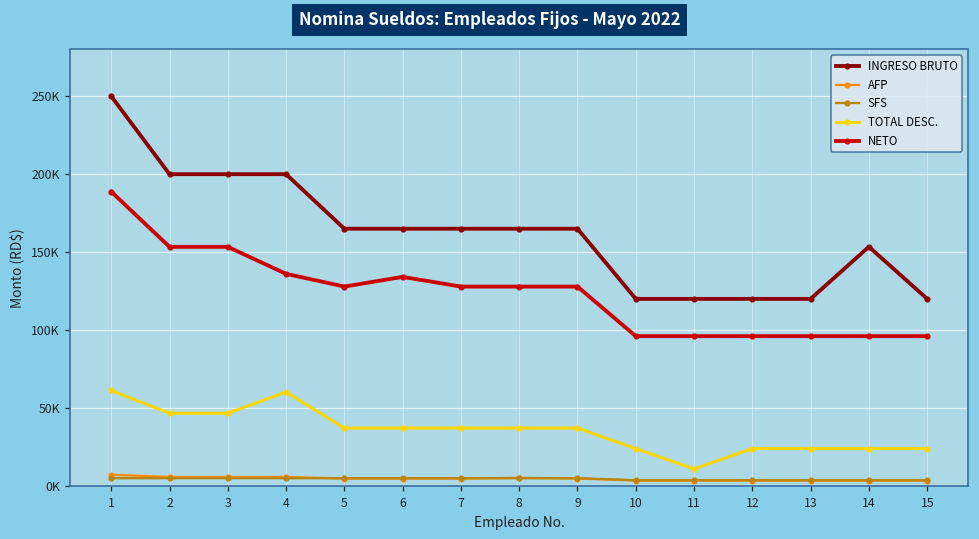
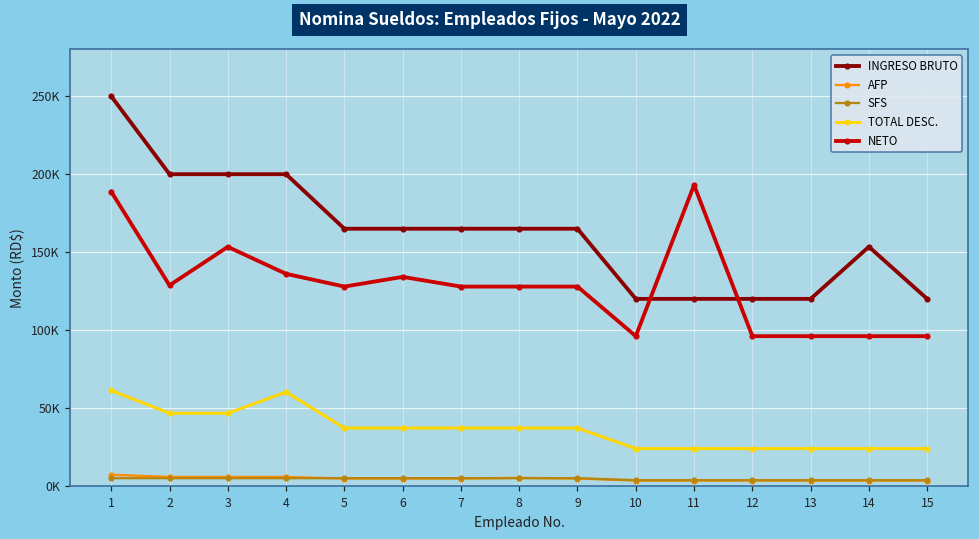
  {
    "INGRESO BRUTO": {
      "1": 250000,
      "2": 200000,
      "3": 200000,
      "4": 200000,
      "5": 165000,
      "6": 165000,
      "7": 165000,
      "8": 165000,
      "9": 165000,
      "10": 120000,
      "11": 120000,
      "12": 120000,
      "13": 120000,
      "14": 153000,
      "15": 120000
    },
    "AFP": {
      "1": 7000
    },
    "SFS": {
      "1": 5000
    },
    "TOTAL DESC.": {
      "1": 61000,
      "2": 47000,
      "3": 47000,
      "4": 60000,
      "5": 37000,
      "6": 37000,
      "7": 37000,
      "8": 37000,
      "9": 37000,
      "10": 24000,
-     "11": 11000,
+     "11": 24000,
      "12": 24000,
      "13": 24000,
      "14": 24000,
      "15": 24000
    },
    "NETO": {
      "1": 189000,
-     "2": 153000,
+     "2": 129000,
      "3": 153000,
      "4": 136000,
      "5": 128000,
      "6": 134000,
      "7": 128000,
      "8": 128000,
      "9": 128000,
      "10": 96000,
-     "11": 96000,
+     "11": 193000,
      "12": 96000,
      "13": 96000,
      "14": 96000,
      "15": 96000
    }
  }
